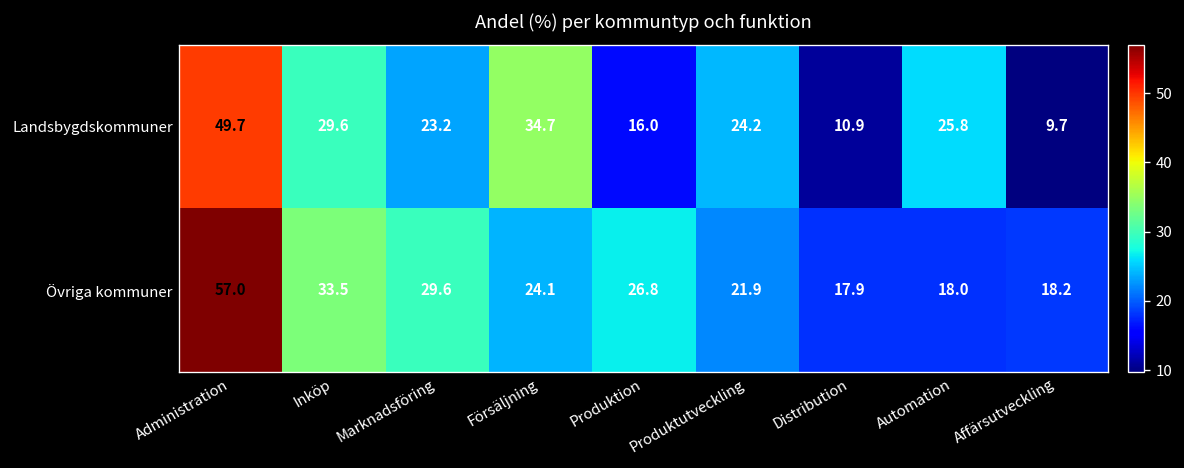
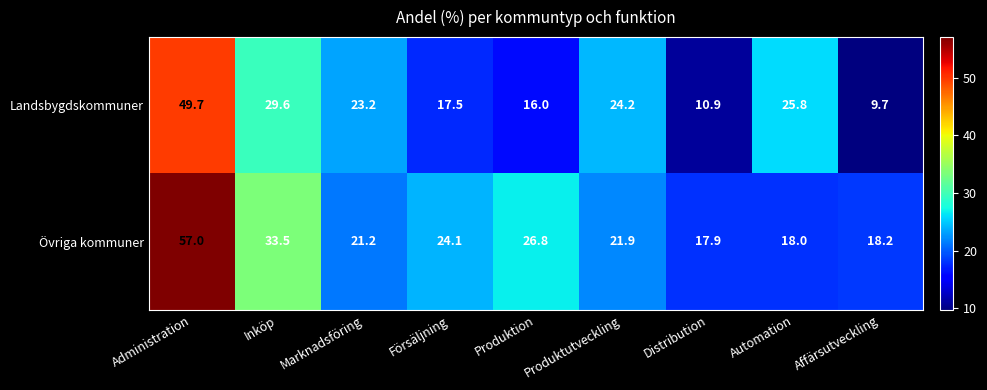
  {
    "Landsbygdskommuner": {
      "Administration": 49.7,
      "Inköp": 29.6,
      "Marknadsföring": 23.2,
-     "Försäljning": 34.7,
+     "Försäljning": 17.5,
      "Produktion": 16.0,
      "Produktutveckling": 24.2,
      "Distribution": 10.9,
      "Automation": 25.8,
      "Affärsutveckling": 9.7
    },
    "Övriga kommuner": {
      "Administration": 57.0,
      "Inköp": 33.5,
-     "Marknadsföring": 29.6,
+     "Marknadsföring": 21.2,
      "Försäljning": 24.1,
      "Produktion": 26.8,
      "Produktutveckling": 21.9,
      "Distribution": 17.9,
      "Automation": 18.0,
      "Affärsutveckling": 18.2
    }
  }
